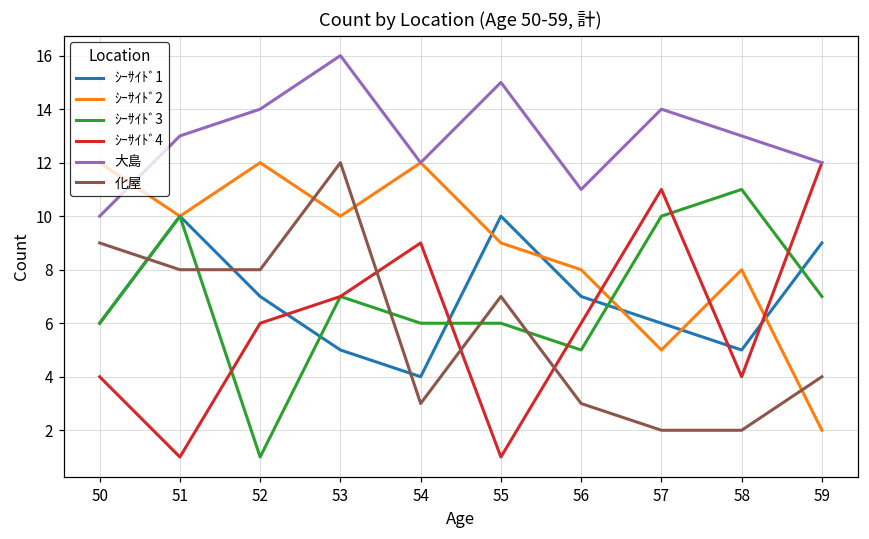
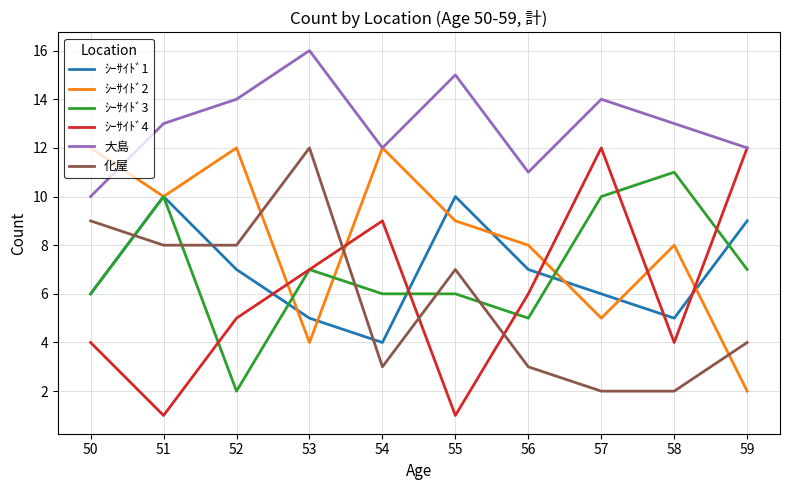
  {
    "ｼｰｻｲﾄﾞ1": {
      "52": 7,
      "53": 5,
      "54": 4,
      "55": 10,
      "56": 7,
      "57": 6,
      "58": 5,
      "59": 9
    },
    "ｼｰｻｲﾄﾞ2": {
      "52": 12,
-     "53": 10,
+     "53": 4,
      "55": 9,
      "56": 8,
      "57": 5,
      "58": 8,
      "59": 2
    },
    "ｼｰｻｲﾄﾞ3": {
-     "52": 1,
+     "52": 2,
      "54": 6,
      "55": 6,
      "56": 5,
      "57": 10,
      "58": 11,
      "59": 7
    },
    "ｼｰｻｲﾄﾞ4": {
      "50": 4,
      "51": 1,
-     "52": 6,
+     "52": 5,
      "54": 9,
      "55": 1,
      "56": 6,
-     "57": 11,
+     "57": 12,
      "58": 4
    },
    "大島": {
      "50": 10,
      "51": 13,
      "52": 14,
      "53": 16,
      "55": 15,
      "56": 11,
      "57": 14,
      "58": 13
    },
    "化屋": {
      "50": 9,
      "51": 8,
      "52": 8,
      "53": 12,
      "54": 3,
      "55": 7,
      "56": 3,
      "57": 2,
      "58": 2,
      "59": 4
    }
  }
